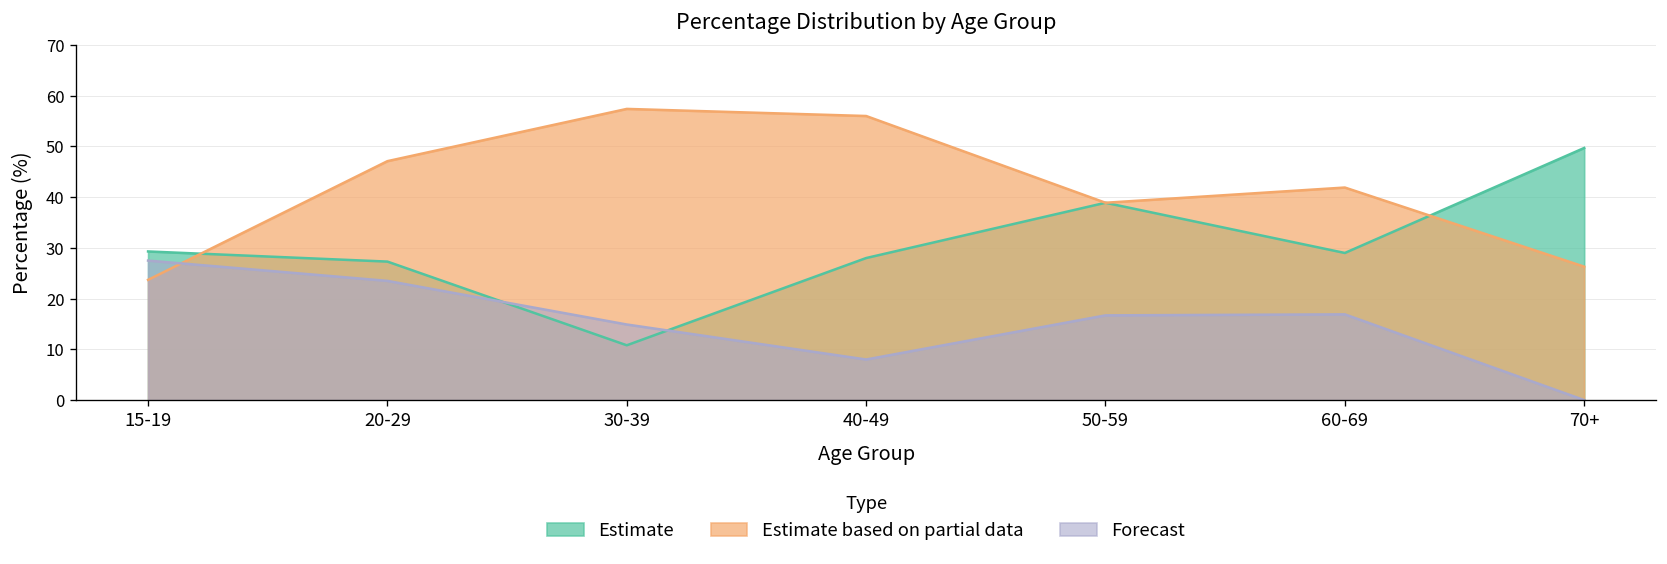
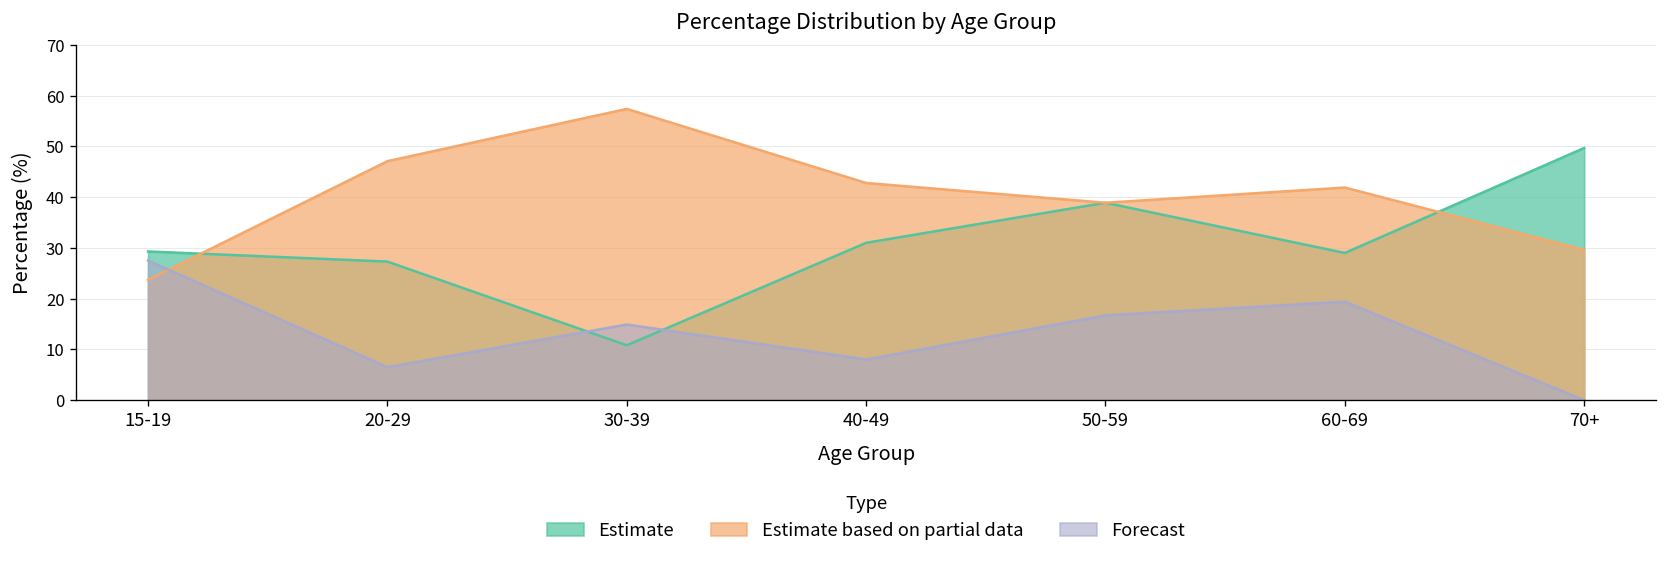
  {
    "Estimate": {
      "15-19": 29,
      "20-29": 27,
      "30-39": 11,
-     "40-49": 28,
+     "40-49": 31,
      "60-69": 29,
      "70+": 50
    },
    "Estimate based on partial data": {
      "15-19": 24,
      "20-29": 47,
      "30-39": 57,
-     "40-49": 56,
+     "40-49": 43,
      "60-69": 42,
-     "70+": 26
+     "70+": 30
    },
    "Forecast": {
      "15-19": 28,
-     "20-29": 24,
+     "20-29": 7,
      "30-39": 15,
      "40-49": 8,
      "50-59": 17,
-     "60-69": 17,
+     "60-69": 19,
      "70+": 0
    }
  }
